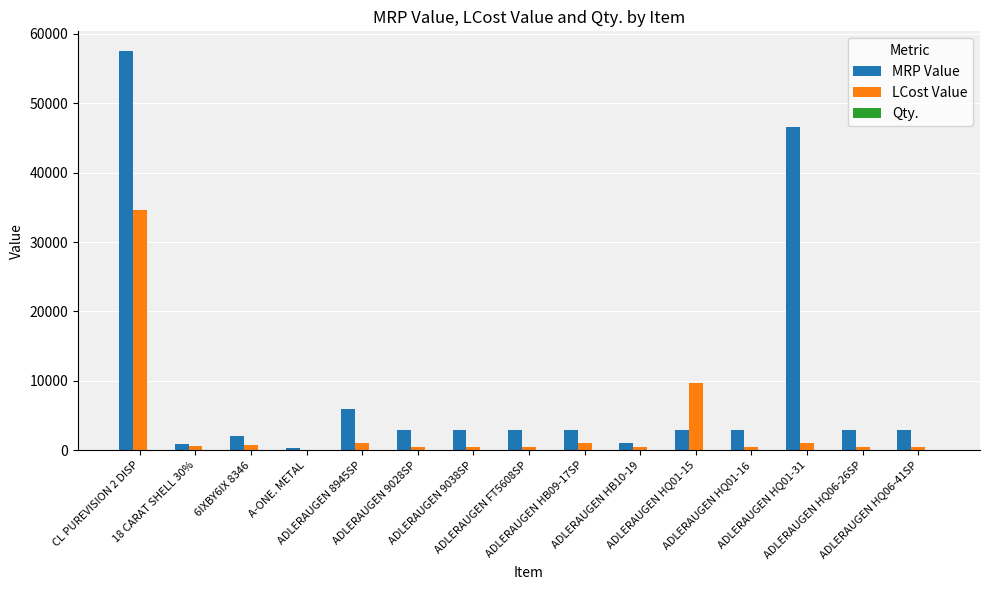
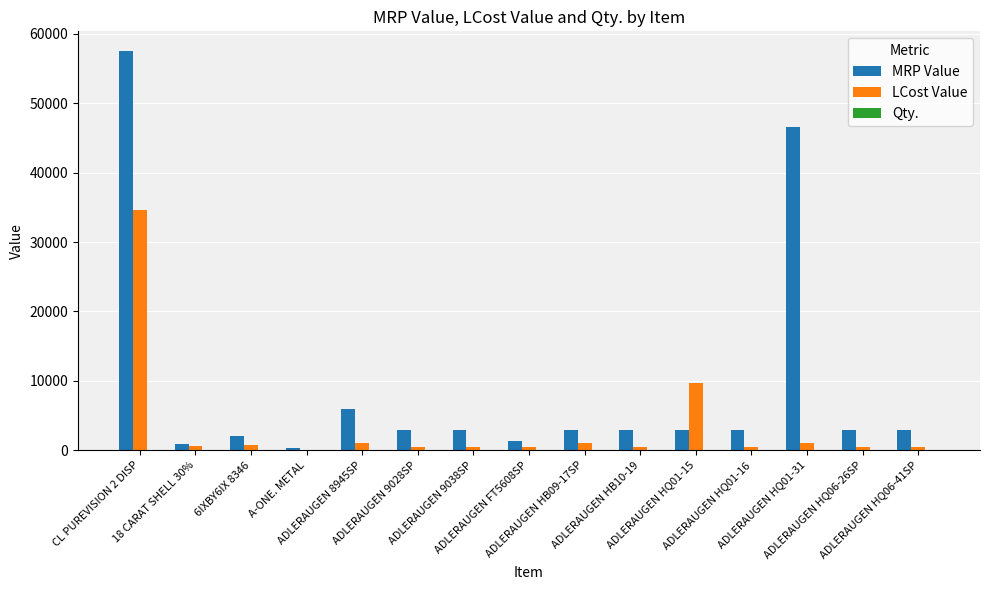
  {
    "MRP Value": {
      "CL PUREVISION 2 DISP": 58000,
      "18 CARAT SHELL 30%": 1000,
      "6IXBY6IX 8346": 2000,
      "ADLERAUGEN 8945SP": 6000,
      "ADLERAUGEN 9028SP": 3000,
      "ADLERAUGEN 9038SP": 3000,
-     "ADLERAUGEN FT5608SP": 3000,
+     "ADLERAUGEN FT5608SP": 1000,
      "ADLERAUGEN HB09-17SP": 3000,
-     "ADLERAUGEN HB10-19": 1000,
+     "ADLERAUGEN HB10-19": 3000,
      "ADLERAUGEN HQ01-15": 3000,
      "ADLERAUGEN HQ01-16": 3000,
      "ADLERAUGEN HQ01-31": 47000,
      "ADLERAUGEN HQ06-26SP": 3000,
      "ADLERAUGEN HQ06-41SP": 3000
    },
    "LCost Value": {
      "CL PUREVISION 2 DISP": 35000,
      "18 CARAT SHELL 30%": 1000,
      "6IXBY6IX 8346": 1000,
      "ADLERAUGEN 8945SP": 1000,
      "ADLERAUGEN 9028SP": 0,
      "ADLERAUGEN 9038SP": 0,
      "ADLERAUGEN FT5608SP": 0,
      "ADLERAUGEN HB09-17SP": 1000,
      "ADLERAUGEN HB10-19": 0,
      "ADLERAUGEN HQ01-15": 10000,
      "ADLERAUGEN HQ01-16": 0,
      "ADLERAUGEN HQ01-31": 1000,
      "ADLERAUGEN HQ06-26SP": 0,
      "ADLERAUGEN HQ06-41SP": 0
    }
  }
